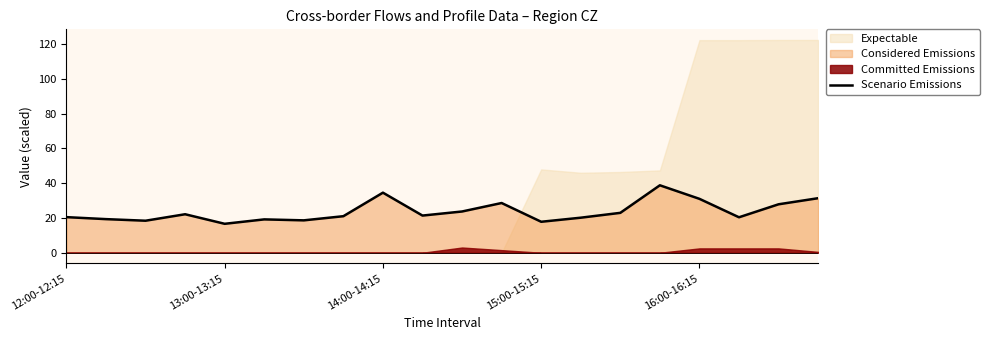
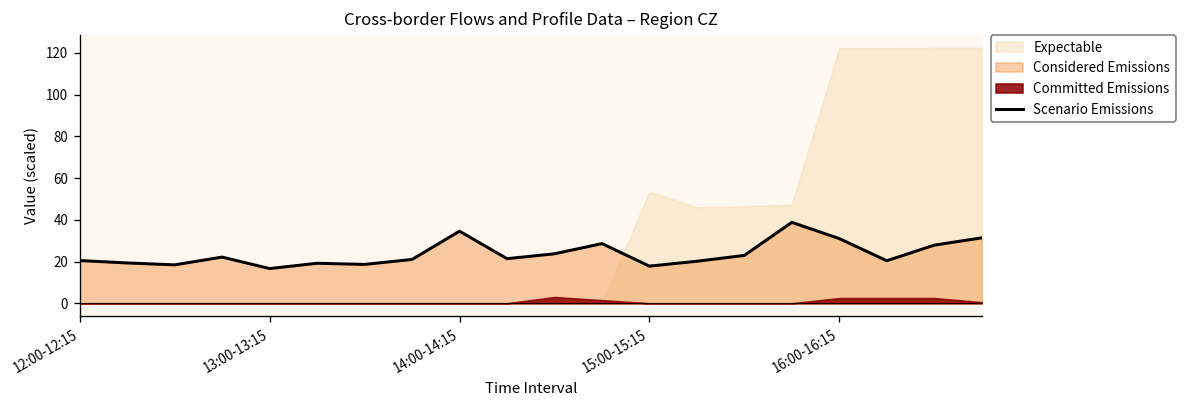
  {
    "Expectable": {
-     "15:00-15:15": 48,
+     "15:00-15:15": 53,
      "16:00-16:15": 122
    },
    "Considered Emissions": {
      "12:00-12:15": 20,
      "13:00-13:15": 17,
      "14:00-14:15": 35,
      "15:00-15:15": 18,
      "16:00-16:15": 31
    },
    "Committed Emissions": {
      "15:00-15:15": 0,
      "16:00-16:15": 3
    }
  }
